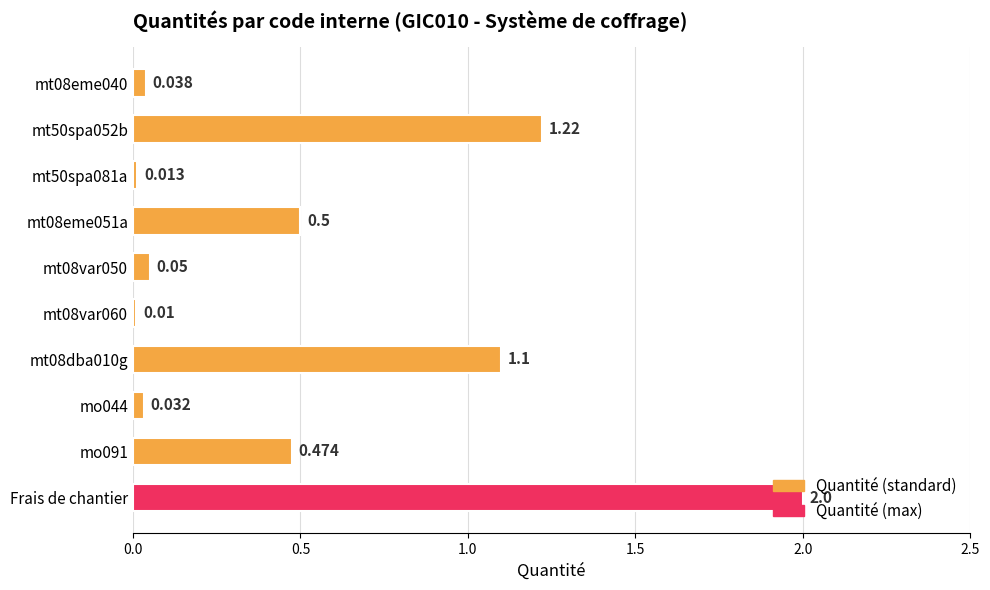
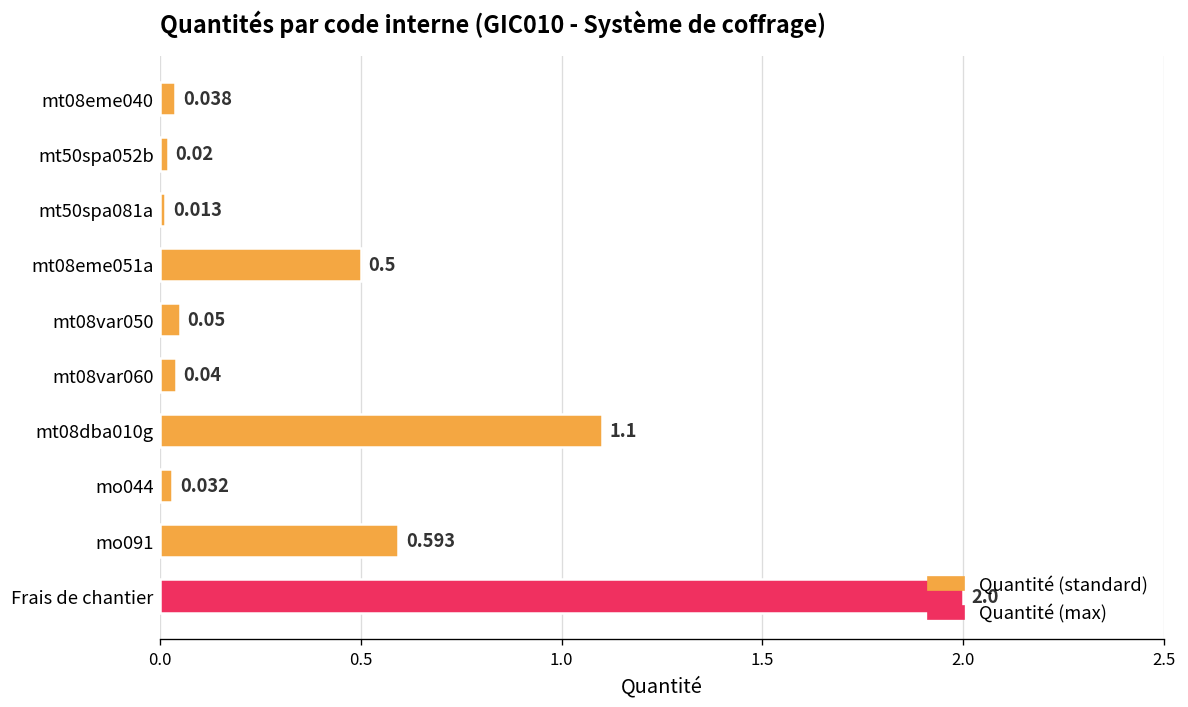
  {
    "mt08eme040": 0.038,
-   "mt50spa052b": 1.22,
+   "mt50spa052b": 0.02,
    "mt50spa081a": 0.013,
    "mt08eme051a": 0.5,
    "mt08var050": 0.05,
-   "mt08var060": 0.01,
+   "mt08var060": 0.04,
    "mt08dba010g": 1.1,
    "mo044": 0.032,
-   "mo091": 0.474,
+   "mo091": 0.593,
    "Frais de chantier": 2.0
  }
